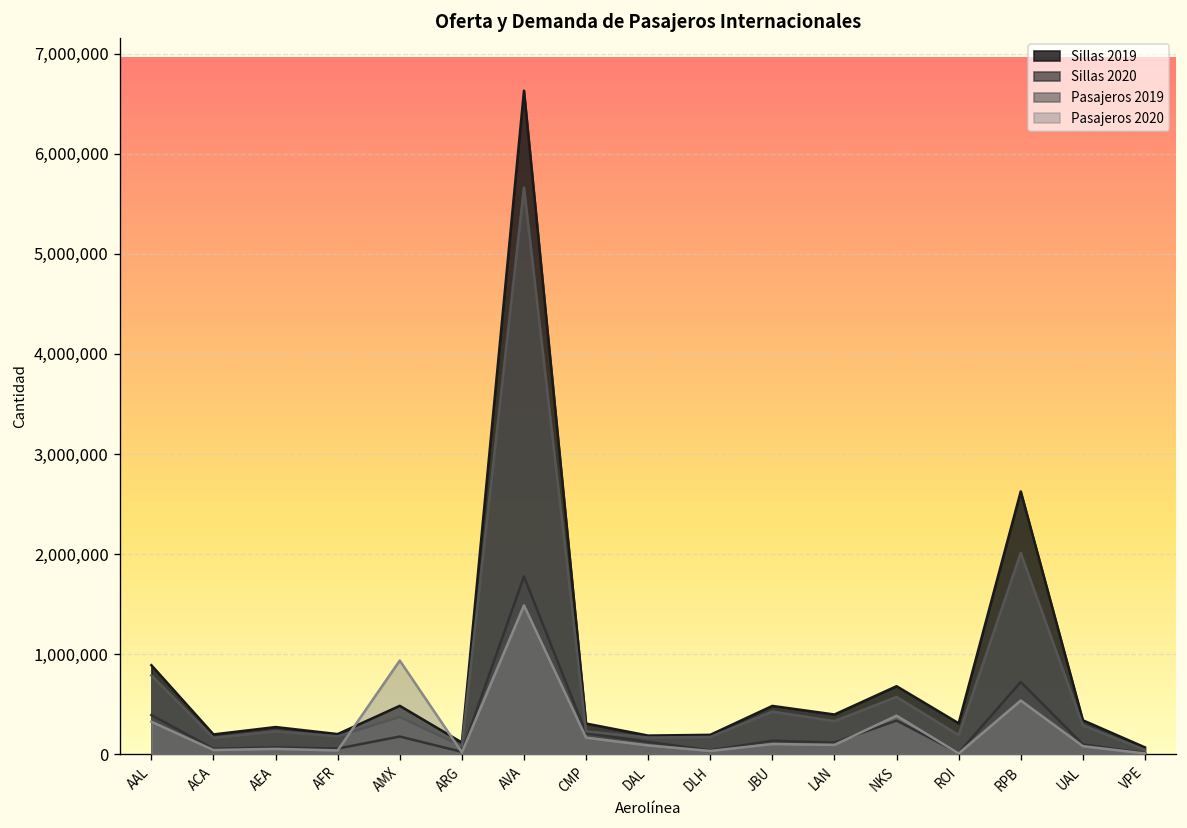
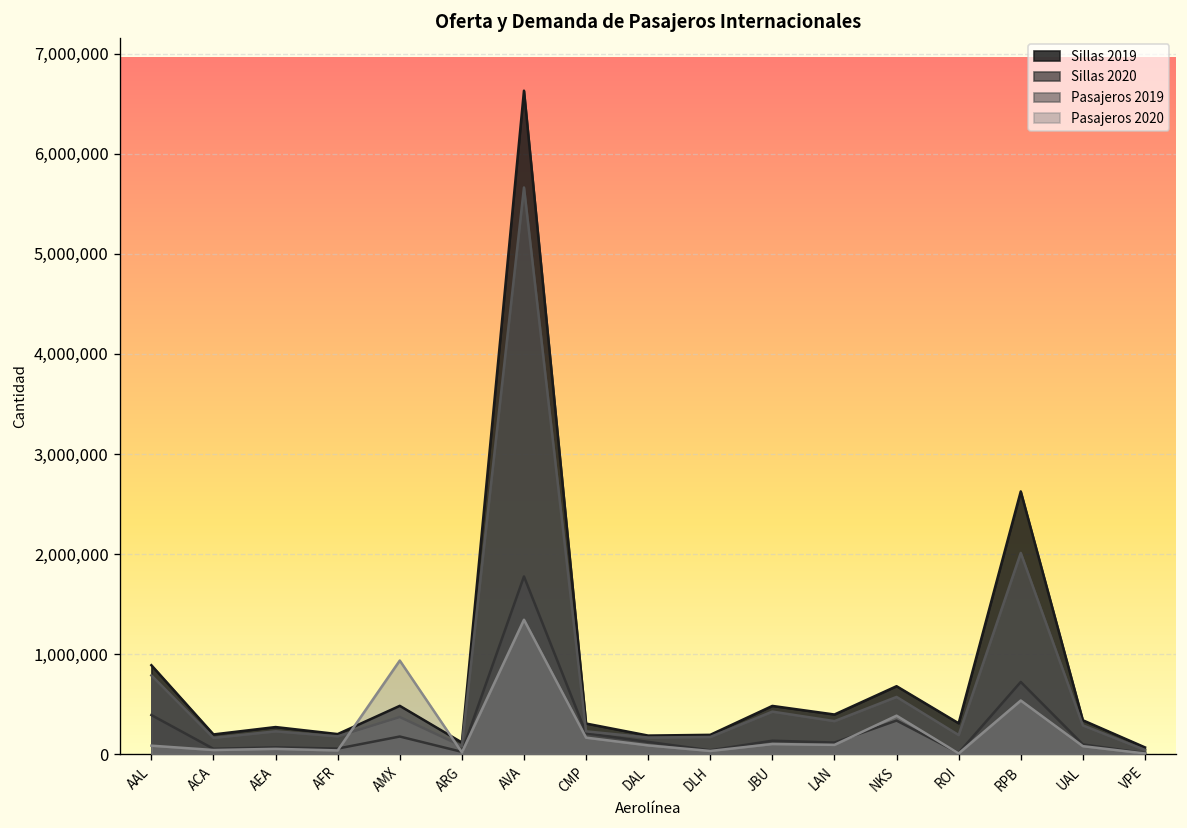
  {
    "Pasajeros 2020": {
-     "AAL": "300,000",
+     "AAL": "100,000",
      "AMX": "900,000",
-     "AVA": "1,500,000",
+     "AVA": "1,300,000",
      "CMP": "200,000",
      "DAL": "100,000",
      "JBU": "100,000",
      "NKS": "400,000",
      "RPB": "500,000"
    }
  }
